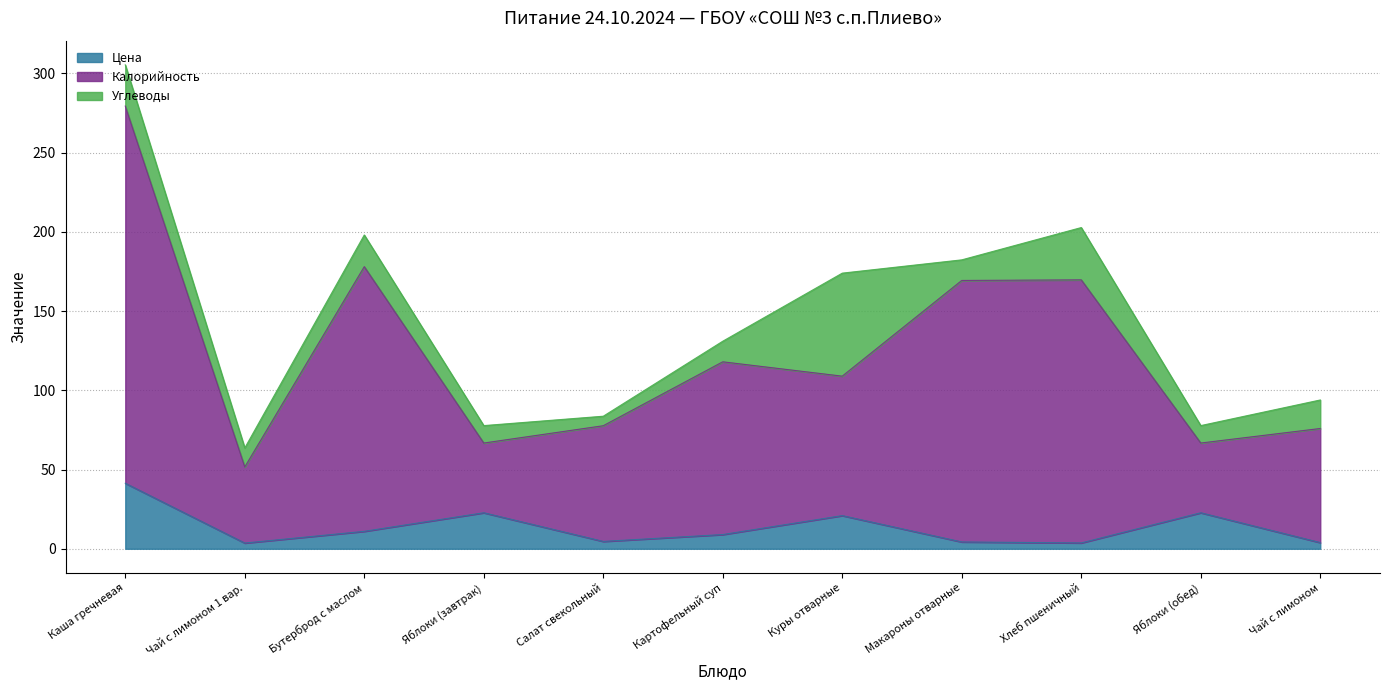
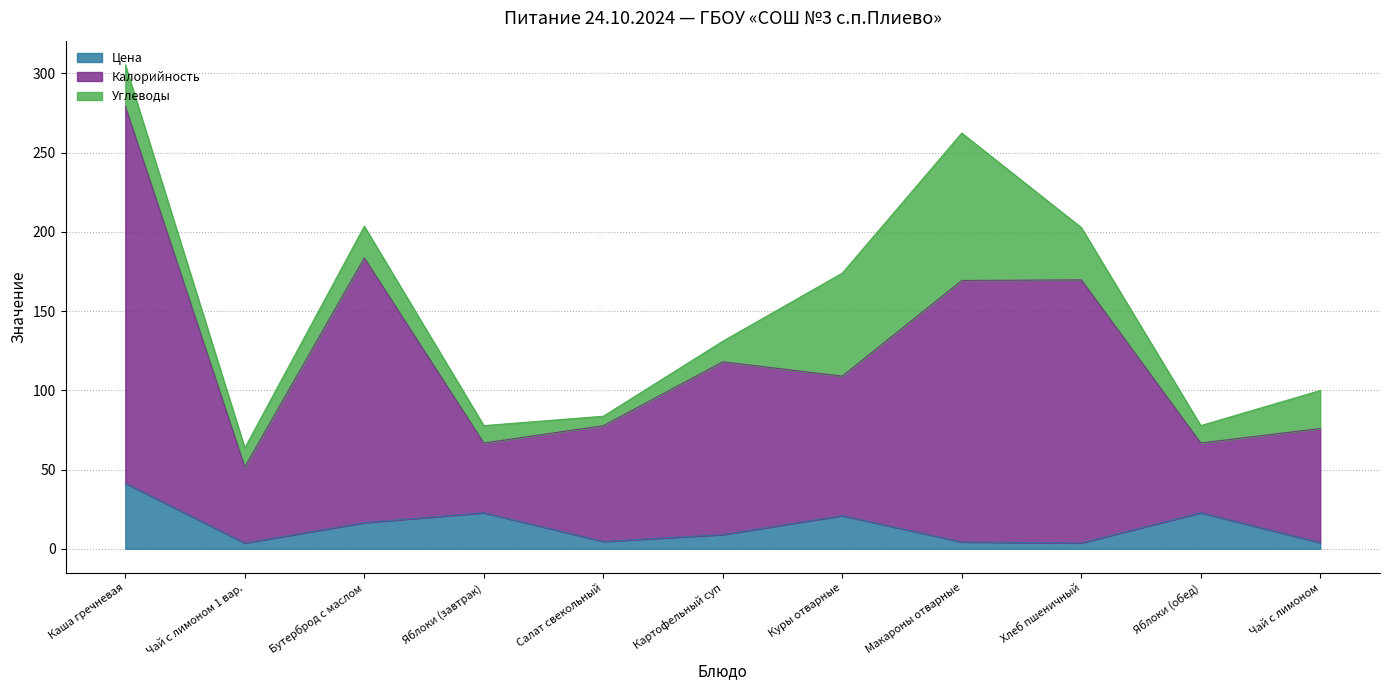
  {
    "Цена": {
      "Каша гречневая": 41,
      "Чай с лимоном 1 вар.": 4,
-     "Бутерброд с маслом": 11,
+     "Бутерброд с маслом": 17,
      "Яблоки (завтрак)": 23,
      "Салат свекольный": 5,
      "Картофельный суп": 9,
      "Куры отварные": 21,
      "Макароны отварные": 4,
      "Хлеб пшеничный": 4,
      "Яблоки (обед)": 23,
      "Чай с лимоном": 4
    },
    "Калорийность": {
      "Каша гречневая": 238,
      "Чай с лимоном 1 вар.": 48,
      "Бутерброд с маслом": 167,
      "Яблоки (завтрак)": 44,
      "Салат свекольный": 73,
      "Картофельный суп": 109,
      "Куры отварные": 88,
      "Макароны отварные": 165,
      "Хлеб пшеничный": 166,
      "Яблоки (обед)": 44,
      "Чай с лимоном": 72
    },
    "Углеводы": {
      "Каша гречневая": 26,
      "Чай с лимоном 1 вар.": 12,
      "Бутерброд с маслом": 20,
      "Яблоки (завтрак)": 11,
      "Салат свекольный": 6,
      "Картофельный суп": 13,
      "Куры отварные": 65,
-     "Макароны отварные": 13,
+     "Макароны отварные": 93,
      "Хлеб пшеничный": 33,
      "Яблоки (обед)": 11,
-     "Чай с лимоном": 18
+     "Чай с лимоном": 24
    }
  }
